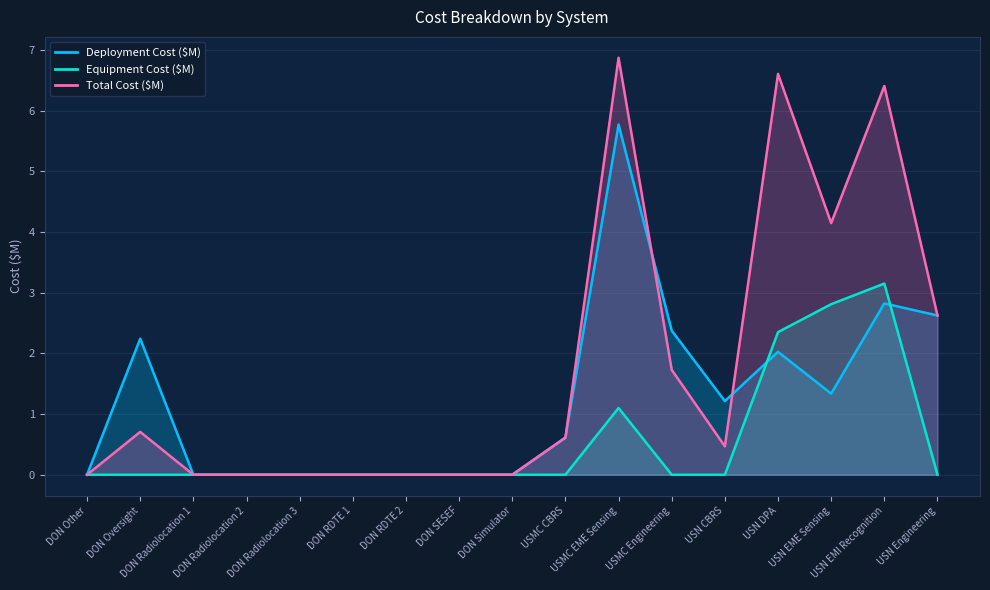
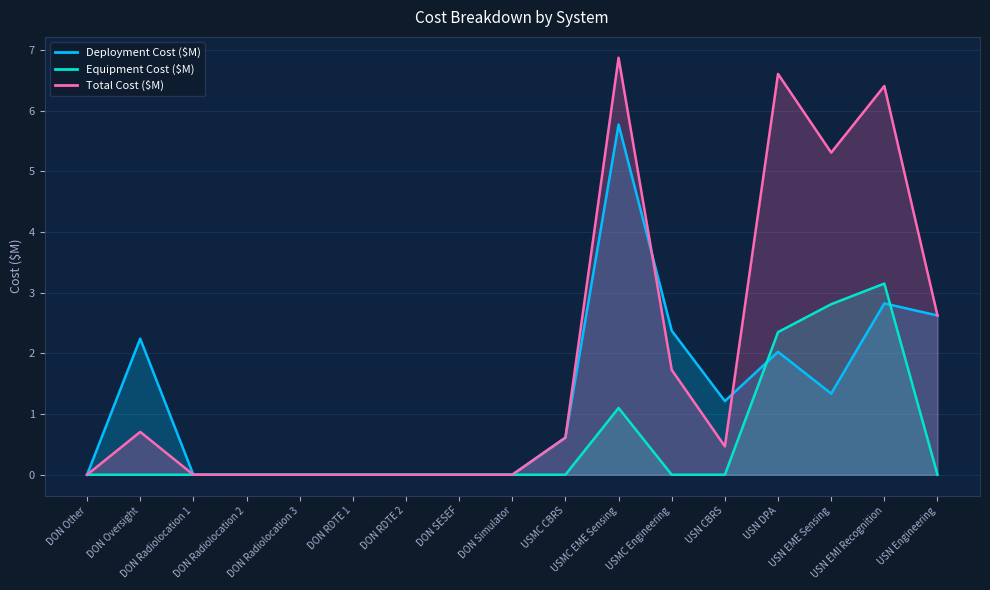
  {
    "Total Cost ($M)": {
      "DON Oversight": 0.7,
      "USMC EME Sensing": 6.9,
      "USMC Engineering": 1.7,
      "USN CBRS": 0.5,
      "USN DPA": 6.6,
-     "USN EME Sensing": 4.1,
+     "USN EME Sensing": 5.3,
      "USN EMI Recognition": 6.4
    }
  }
